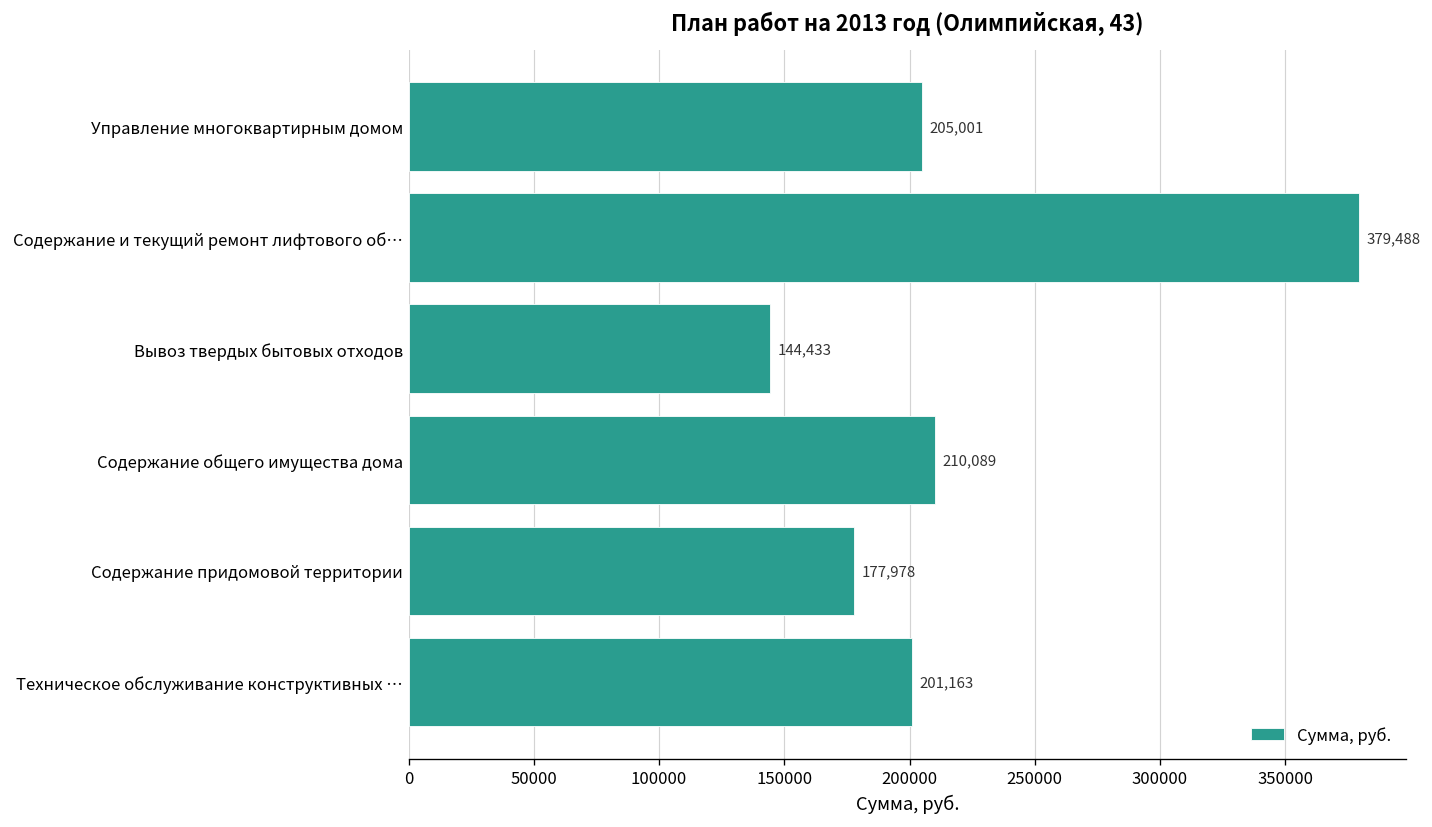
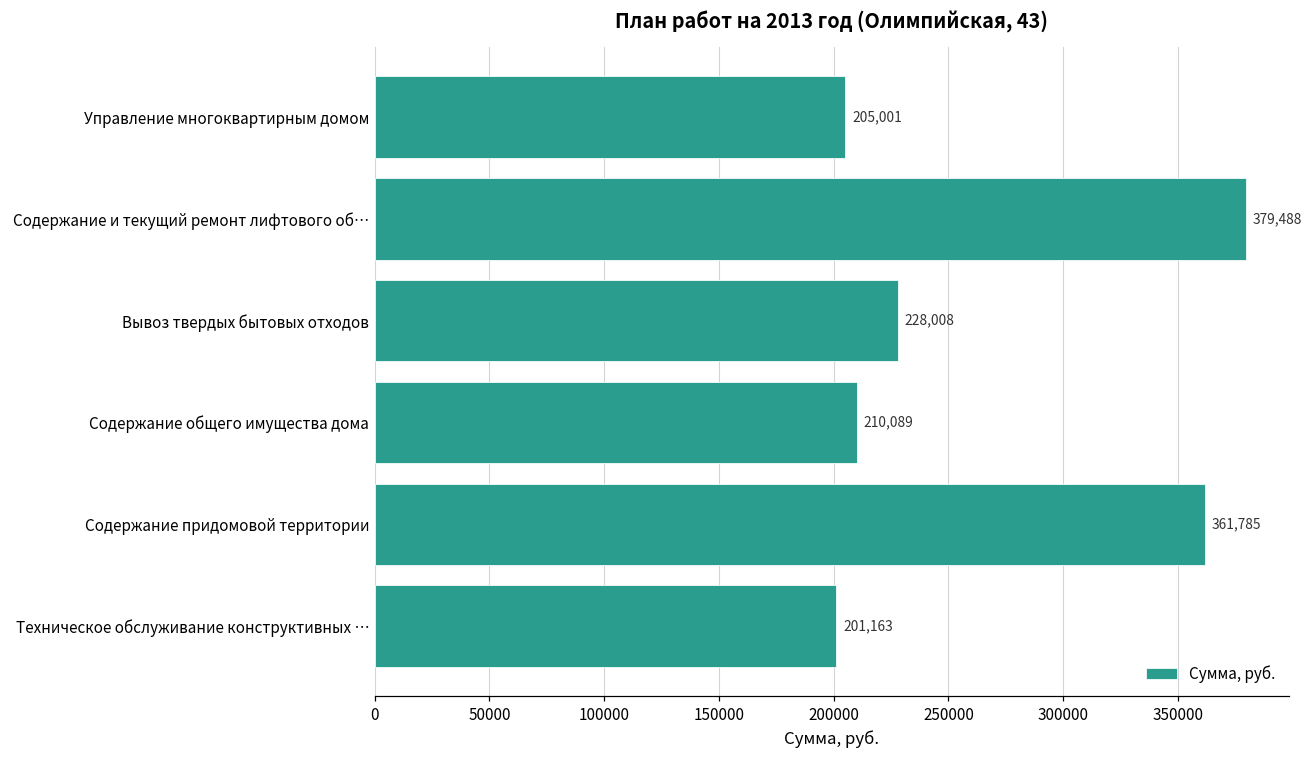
  {
    "Управление многоквартирным домом": "205,001",
    "Содержание и текущий ремонт лифтового об…": "379,488",
-   "Вывоз твердых бытовых отходов": "144,433",
+   "Вывоз твердых бытовых отходов": "228,008",
    "Содержание общего имущества дома": "210,089",
-   "Содержание придомовой территории": "177,978",
+   "Содержание придомовой территории": "361,785",
    "Техническое обслуживание конструктивных …": "201,163"
  }
